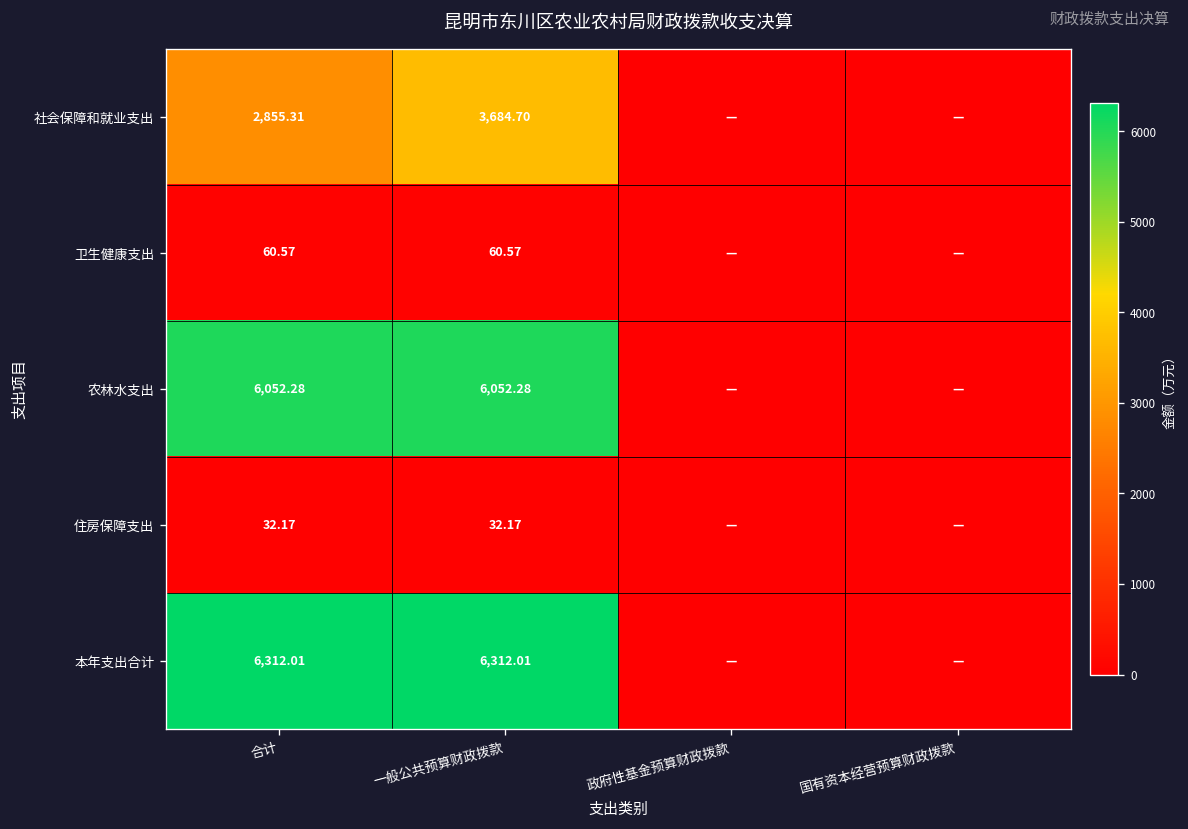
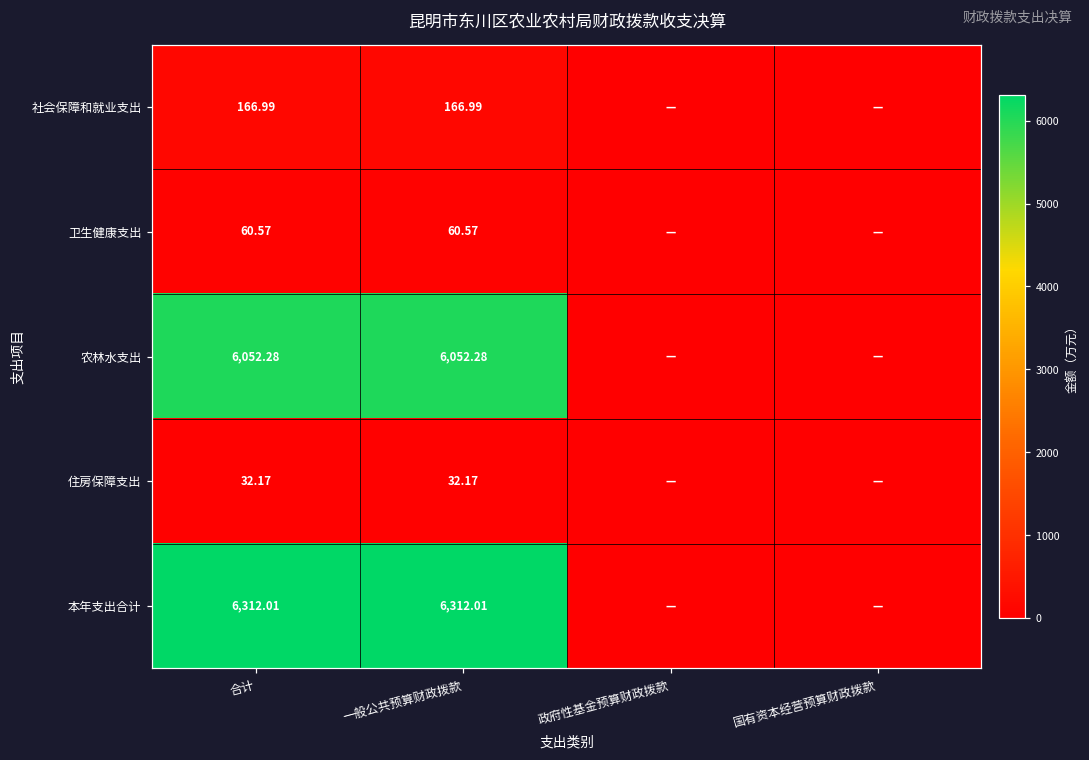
  {
    "社会保障和就业支出": {
-     "合计": "2,855.31",
-     "一般公共预算财政拨款": "3,684.70"
+     "合计": "166.99",
+     "一般公共预算财政拨款": "166.99"
    },
    "卫生健康支出": {
      "合计": "60.57",
      "一般公共预算财政拨款": "60.57"
    },
    "农林水支出": {
      "合计": "6,052.28",
      "一般公共预算财政拨款": "6,052.28"
    },
    "住房保障支出": {
      "合计": "32.17",
      "一般公共预算财政拨款": "32.17"
    },
    "本年支出合计": {
      "合计": "6,312.01",
      "一般公共预算财政拨款": "6,312.01"
    }
  }
